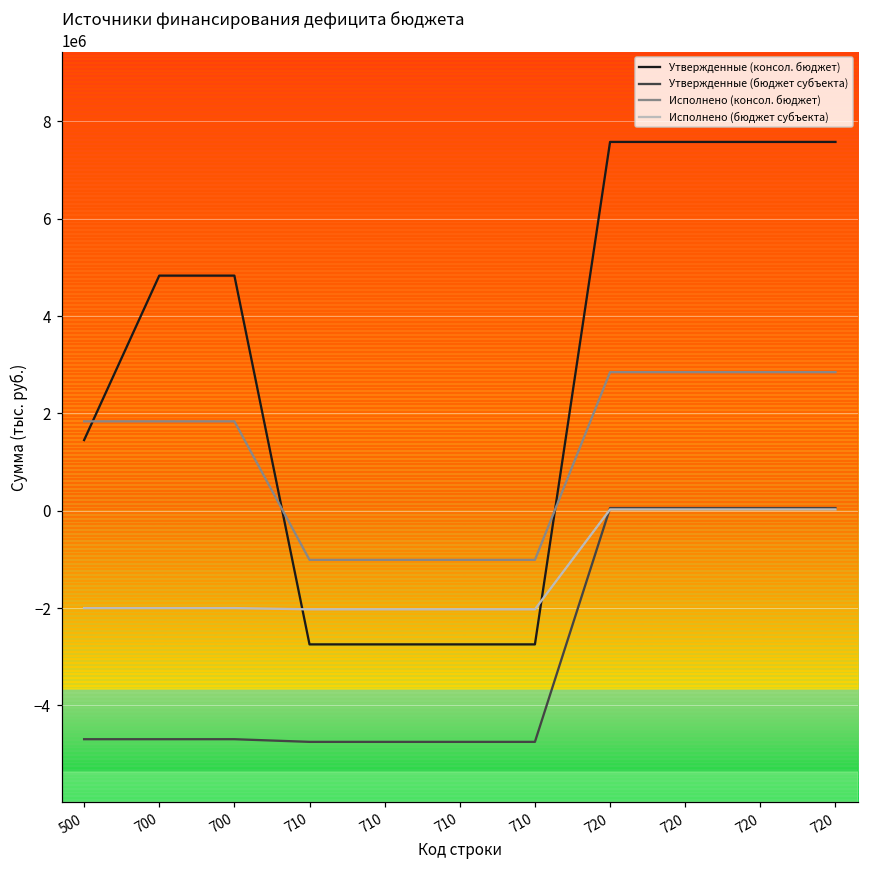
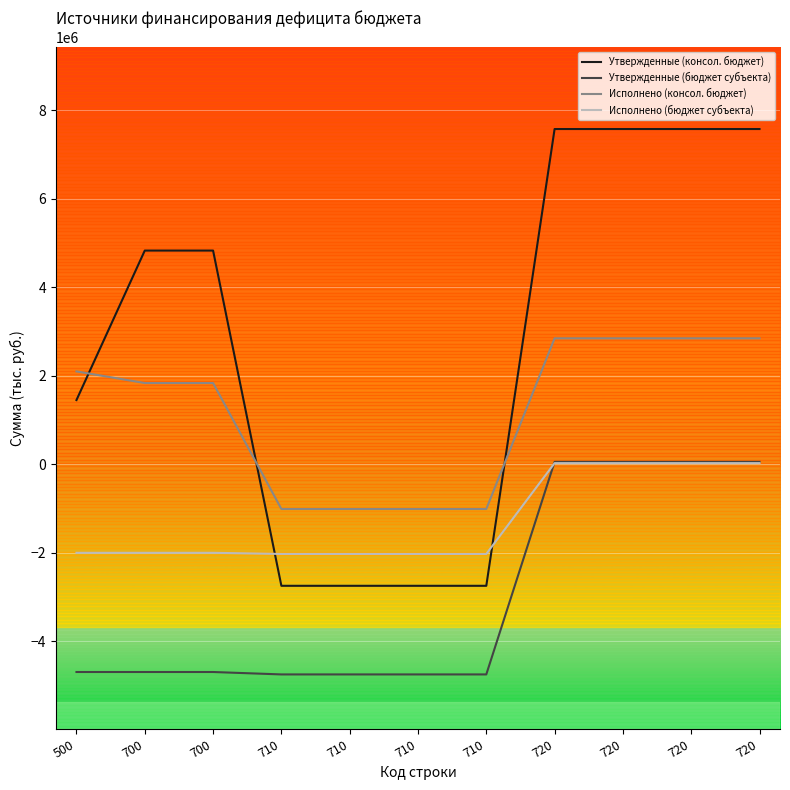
  {
    "Утвержденные (консол. бюджет)": {
      "500": 1500000
    },
    "Утвержденные (бюджет субъекта)": {
      "500": -4700000
    },
    "Исполнено (консол. бюджет)": {
-     "500": 1800000
+     "500": 2100000
    },
    "Исполнено (бюджет субъекта)": {
      "500": -2000000
    }
  }
